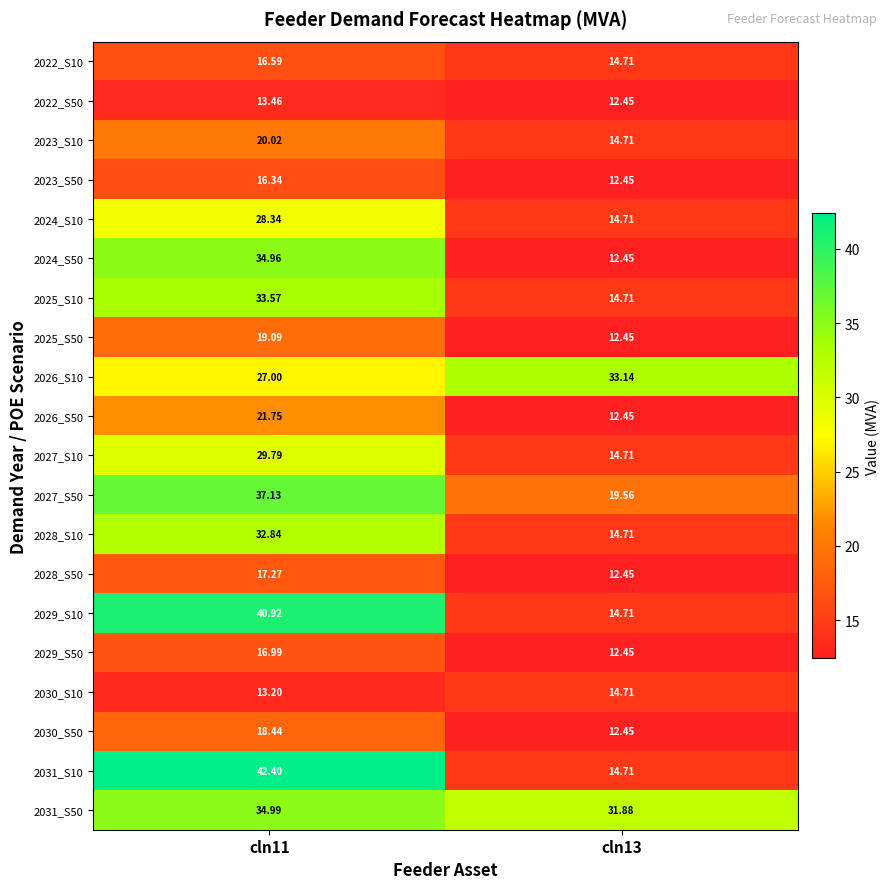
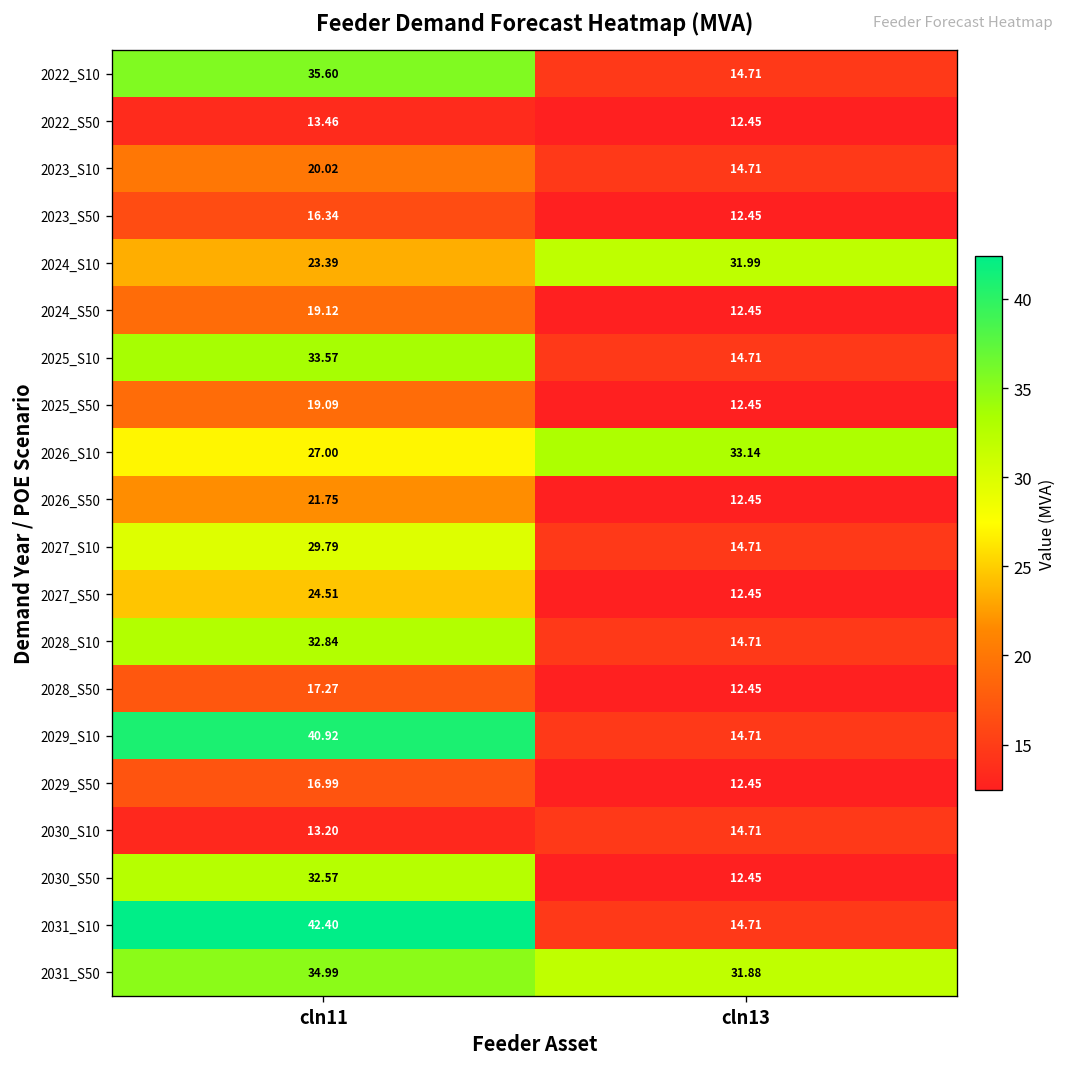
  {
    "2022_S10": {
-     "cln11": 16.59,
+     "cln11": 35.60,
      "cln13": 14.71
    },
    "2022_S50": {
      "cln11": 13.46,
      "cln13": 12.45
    },
    "2023_S10": {
      "cln11": 20.02,
      "cln13": 14.71
    },
    "2023_S50": {
      "cln11": 16.34,
      "cln13": 12.45
    },
    "2024_S10": {
-     "cln11": 28.34,
-     "cln13": 14.71
+     "cln11": 23.39,
+     "cln13": 31.99
    },
    "2024_S50": {
-     "cln11": 34.96,
+     "cln11": 19.12,
      "cln13": 12.45
    },
    "2025_S10": {
      "cln11": 33.57,
      "cln13": 14.71
    },
    "2025_S50": {
      "cln11": 19.09,
      "cln13": 12.45
    },
    "2026_S10": {
      "cln11": 27.00,
      "cln13": 33.14
    },
    "2026_S50": {
      "cln11": 21.75,
      "cln13": 12.45
    },
    "2027_S10": {
      "cln11": 29.79,
      "cln13": 14.71
    },
    "2027_S50": {
-     "cln11": 37.13,
-     "cln13": 19.56
+     "cln11": 24.51,
+     "cln13": 12.45
    },
    "2028_S10": {
      "cln11": 32.84,
      "cln13": 14.71
    },
    "2028_S50": {
      "cln11": 17.27,
      "cln13": 12.45
    },
    "2029_S10": {
      "cln11": 40.92,
      "cln13": 14.71
    },
    "2029_S50": {
      "cln11": 16.99,
      "cln13": 12.45
    },
    "2030_S10": {
      "cln11": 13.20,
      "cln13": 14.71
    },
    "2030_S50": {
-     "cln11": 18.44,
+     "cln11": 32.57,
      "cln13": 12.45
    },
    "2031_S10": {
      "cln11": 42.40,
      "cln13": 14.71
    },
    "2031_S50": {
      "cln11": 34.99,
      "cln13": 31.88
    }
  }
